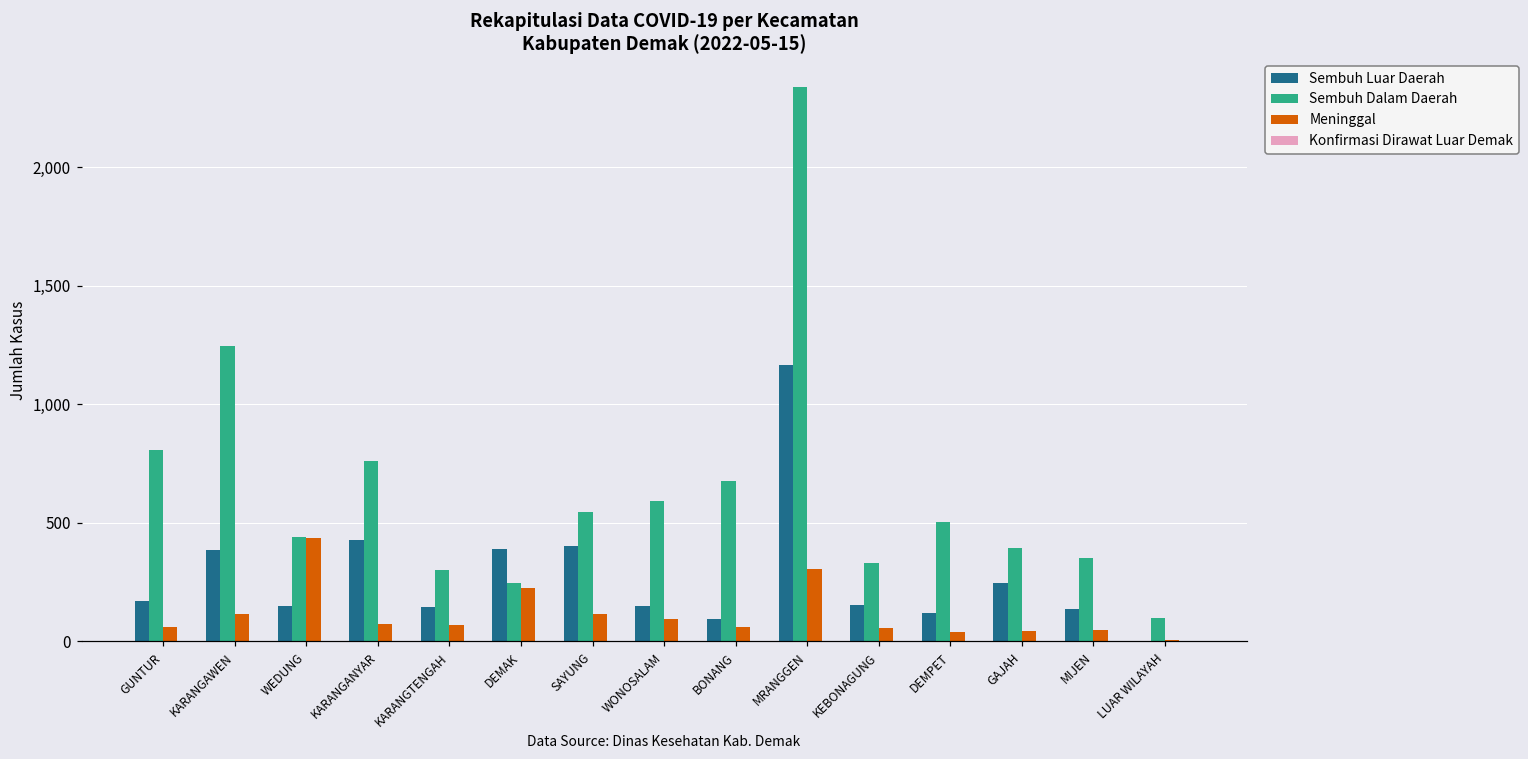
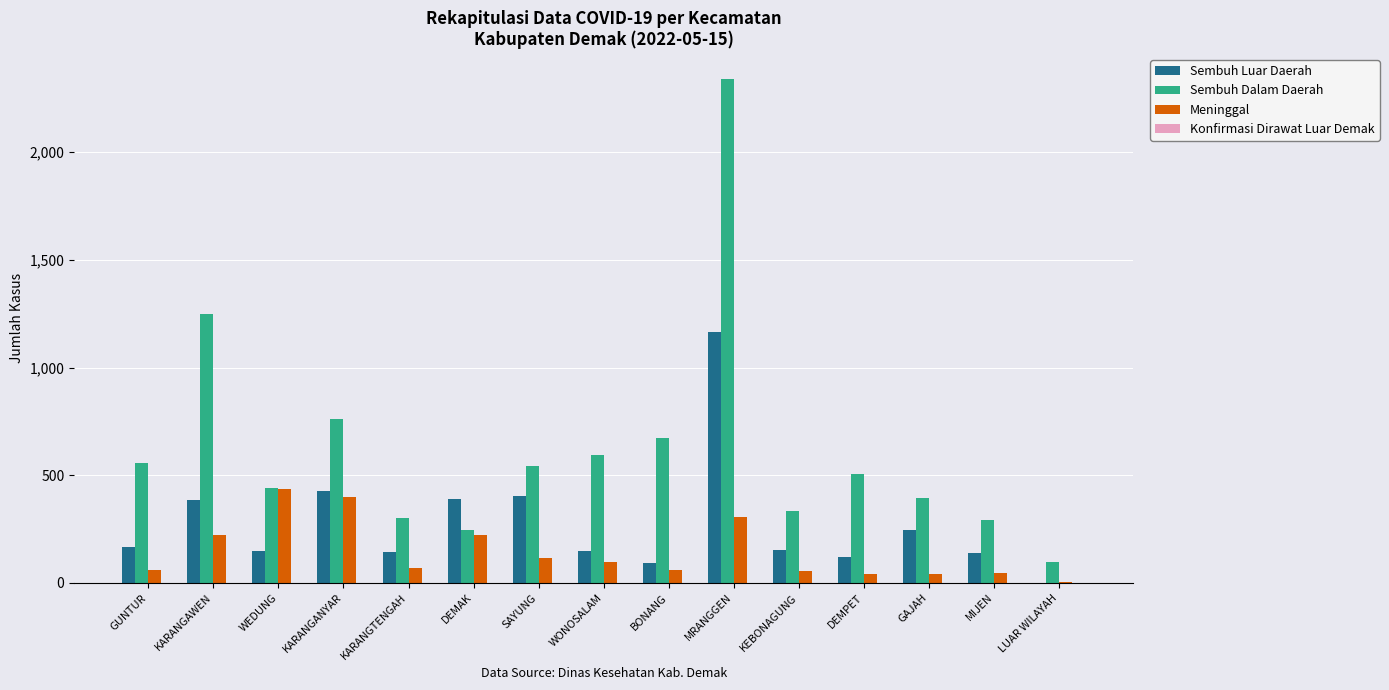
  {
    "Sembuh Luar Daerah": {
      "GUNTUR": "170",
      "KARANGAWEN": "390",
      "WEDUNG": "150",
      "KARANGANYAR": "430",
      "KARANGTENGAH": "150",
      "DEMAK": "390",
      "SAYUNG": "400",
      "WONOSALAM": "150",
      "BONANG": "90",
      "MRANGGEN": "1,170",
      "KEBONAGUNG": "150",
      "DEMPET": "120",
      "GAJAH": "250",
      "MIJEN": "140",
      "LUAR WILAYAH": "0"
    },
    "Sembuh Dalam Daerah": {
-     "GUNTUR": "810",
+     "GUNTUR": "560",
      "KARANGAWEN": "1,250",
      "WEDUNG": "440",
      "KARANGANYAR": "760",
      "KARANGTENGAH": "300",
      "DEMAK": "250",
      "SAYUNG": "540",
      "WONOSALAM": "590",
      "BONANG": "670",
      "MRANGGEN": "2,340",
      "KEBONAGUNG": "330",
      "DEMPET": "510",
      "GAJAH": "400",
-     "MIJEN": "350",
+     "MIJEN": "290",
      "LUAR WILAYAH": "100"
    },
    "Meninggal": {
      "GUNTUR": "60",
-     "KARANGAWEN": "120",
+     "KARANGAWEN": "220",
      "WEDUNG": "440",
-     "KARANGANYAR": "70",
+     "KARANGANYAR": "400",
      "KARANGTENGAH": "70",
      "DEMAK": "220",
      "SAYUNG": "120",
      "WONOSALAM": "100",
      "BONANG": "60",
      "MRANGGEN": "310",
      "KEBONAGUNG": "50",
      "DEMPET": "40",
      "GAJAH": "40",
      "MIJEN": "50"
    },
    "Konfirmasi Dirawat Luar Demak": {
      "GUNTUR": "0",
      "KARANGAWEN": "0",
      "WEDUNG": "0",
      "KARANGANYAR": "0",
      "KARANGTENGAH": "0",
      "DEMAK": "0",
      "SAYUNG": "0",
      "WONOSALAM": "0",
      "BONANG": "0",
      "KEBONAGUNG": "0",
      "DEMPET": "0",
      "GAJAH": "0",
      "MIJEN": "0",
      "LUAR WILAYAH": "0"
    }
  }
